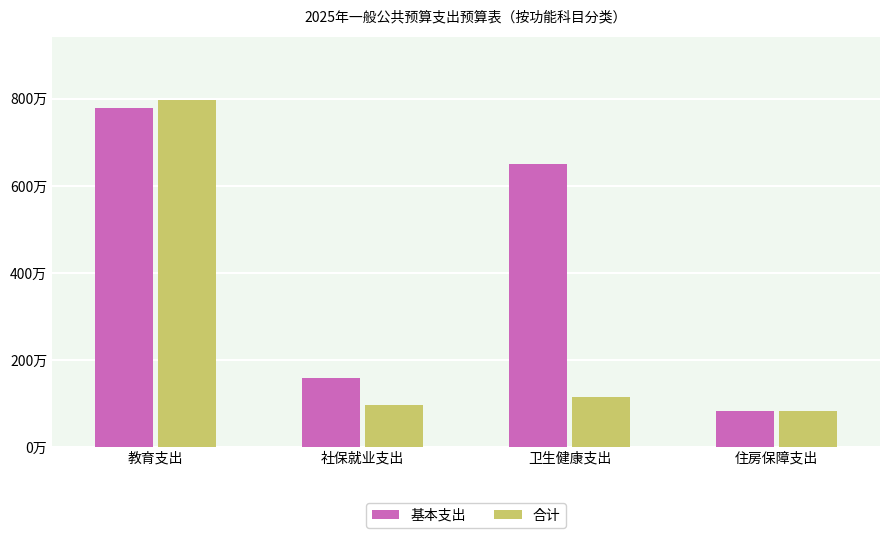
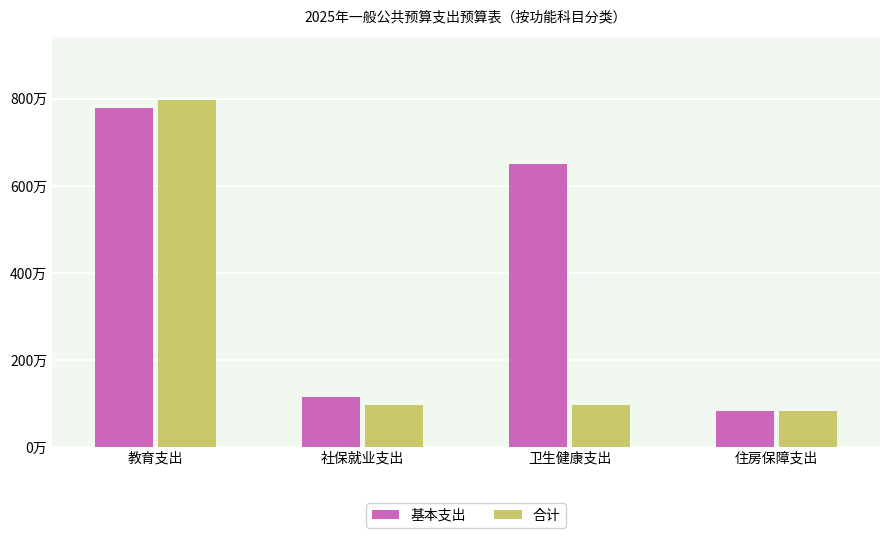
  {
    "基本支出": {
      "教育支出": "780万",
-     "社保就业支出": "160万",
+     "社保就业支出": "120万",
      "卫生健康支出": "650万",
      "住房保障支出": "80万"
    },
    "合计": {
      "教育支出": "800万",
      "社保就业支出": "100万",
-     "卫生健康支出": "120万",
+     "卫生健康支出": "100万",
      "住房保障支出": "80万"
    }
  }
